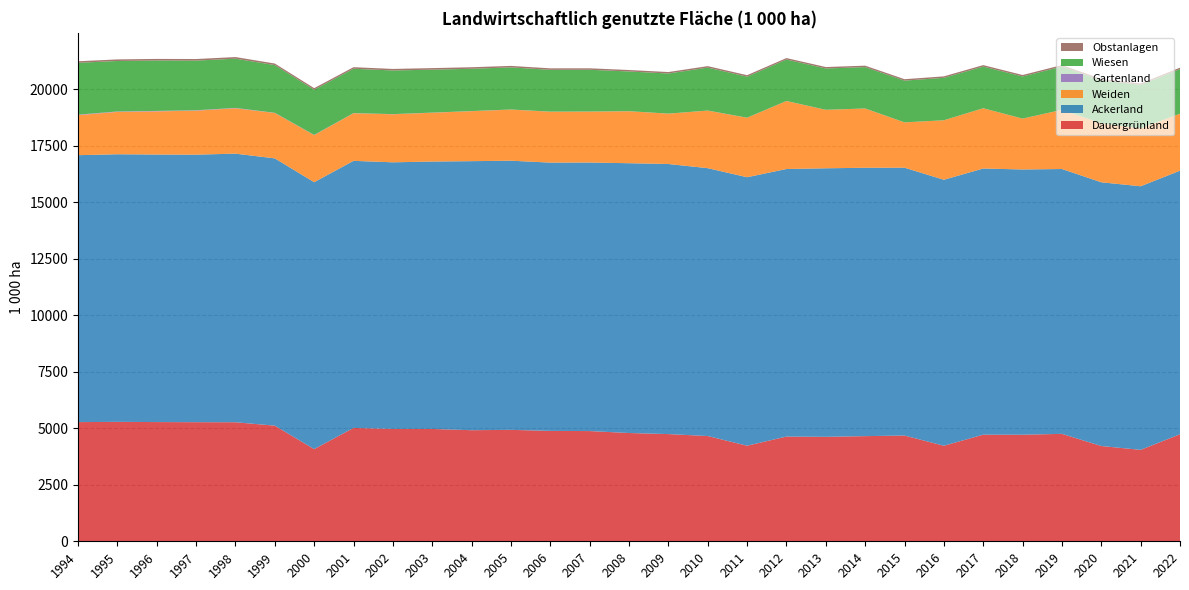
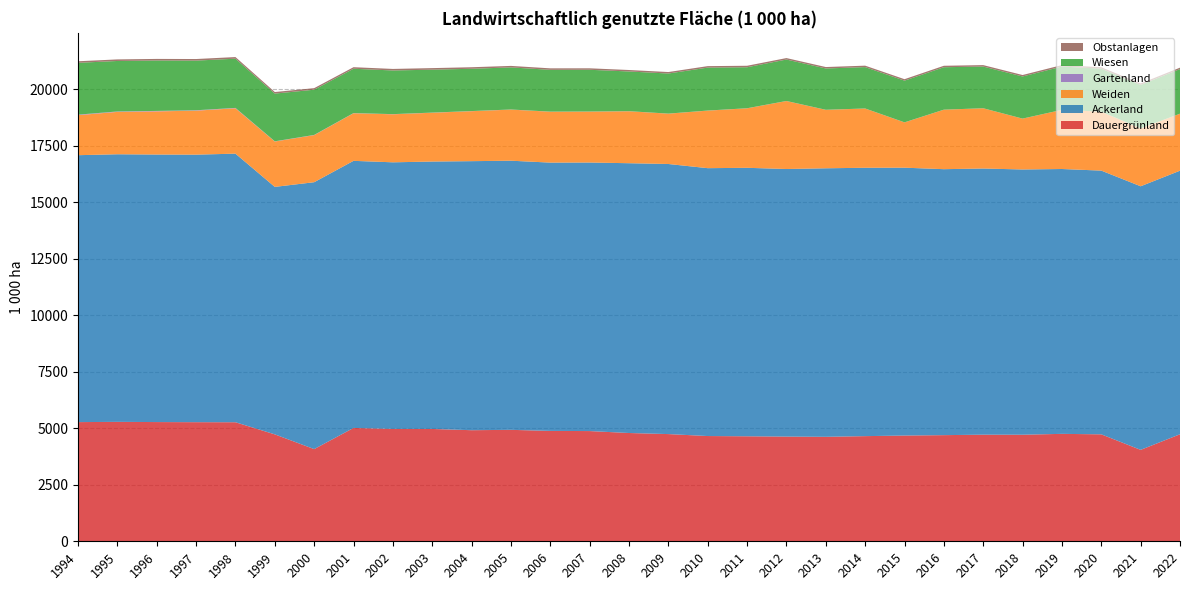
  {
    "Dauergrünland": {
      "1994": 5300,
      "1995": 5300,
      "1996": 5300,
      "1997": 5300,
      "1998": 5300,
-     "1999": 5100,
+     "1999": 4700,
      "2000": 4100,
      "2001": 5000,
      "2002": 5000,
      "2003": 5000,
      "2004": 4900,
      "2005": 4900,
      "2006": 4900,
      "2007": 4900,
      "2008": 4800,
      "2009": 4700,
      "2010": 4700,
-     "2011": 4200,
+     "2011": 4600,
      "2012": 4600,
      "2013": 4600,
      "2014": 4700,
      "2015": 4700,
-     "2016": 4200,
+     "2016": 4700,
      "2017": 4700,
      "2018": 4700,
      "2019": 4800,
-     "2020": 4200,
+     "2020": 4700,
      "2021": 4000,
      "2022": 4700
    },
    "Ackerland": {
      "1994": 11800,
      "1995": 11800,
      "1996": 11800,
      "1997": 11800,
      "1998": 11900,
-     "1999": 11800,
+     "1999": 10900,
      "2000": 11800,
      "2001": 11800,
      "2002": 11800,
      "2003": 11800,
      "2004": 11900,
      "2005": 11900,
      "2006": 11900,
      "2007": 11900,
      "2008": 11900,
      "2009": 11900,
      "2010": 11800,
      "2011": 11900,
      "2012": 11800,
      "2013": 11900,
      "2014": 11900,
      "2015": 11800,
      "2016": 11800,
      "2017": 11800,
      "2018": 11700,
      "2019": 11700,
      "2020": 11700,
      "2021": 11700,
      "2022": 11700
    }
  }
